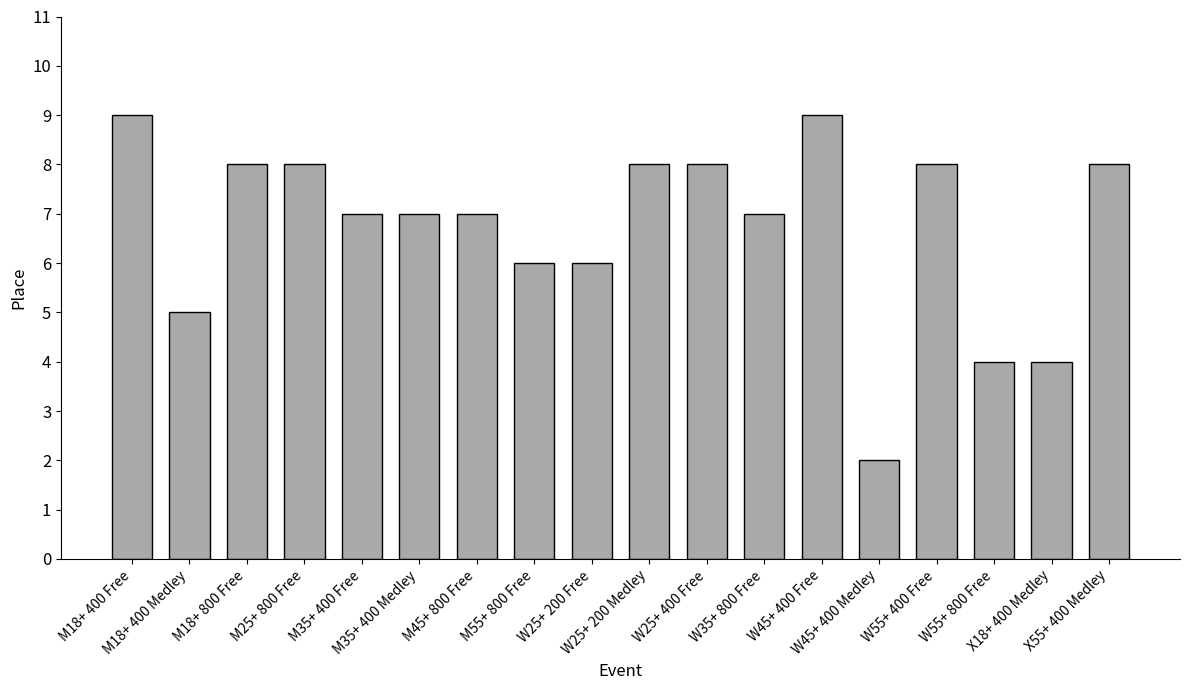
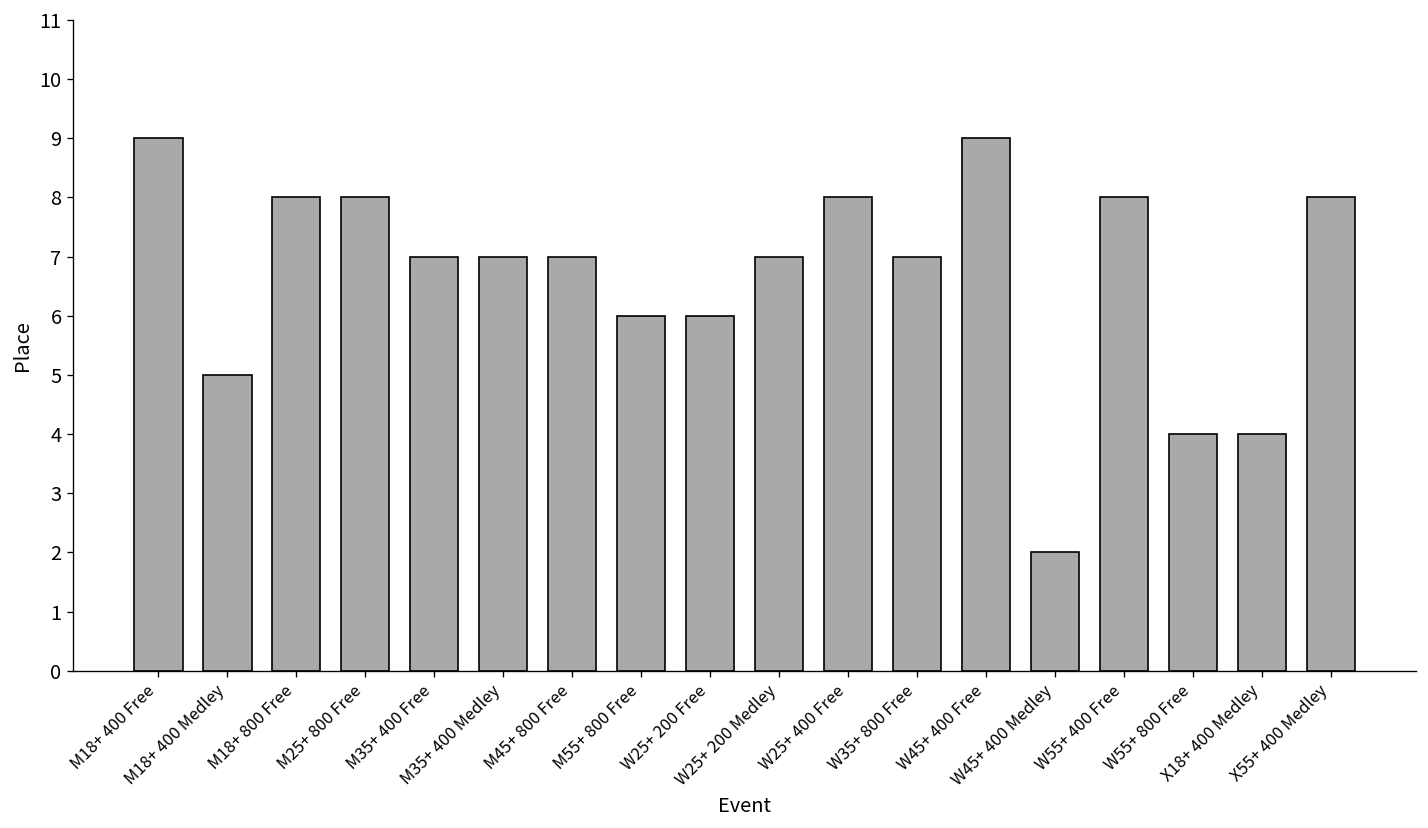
  {
    "M18+ 400 Free": 9,
    "M18+ 400 Medley": 5,
    "M18+ 800 Free": 8,
    "M25+ 800 Free": 8,
    "M35+ 400 Free": 7,
    "M35+ 400 Medley": 7,
    "M45+ 800 Free": 7,
    "M55+ 800 Free": 6,
    "W25+ 200 Free": 6,
-   "W25+ 200 Medley": 8,
+   "W25+ 200 Medley": 7,
    "W25+ 400 Free": 8,
    "W35+ 800 Free": 7,
    "W45+ 400 Free": 9,
    "W45+ 400 Medley": 2,
    "W55+ 400 Free": 8,
    "W55+ 800 Free": 4,
    "X18+ 400 Medley": 4,
    "X55+ 400 Medley": 8
  }
